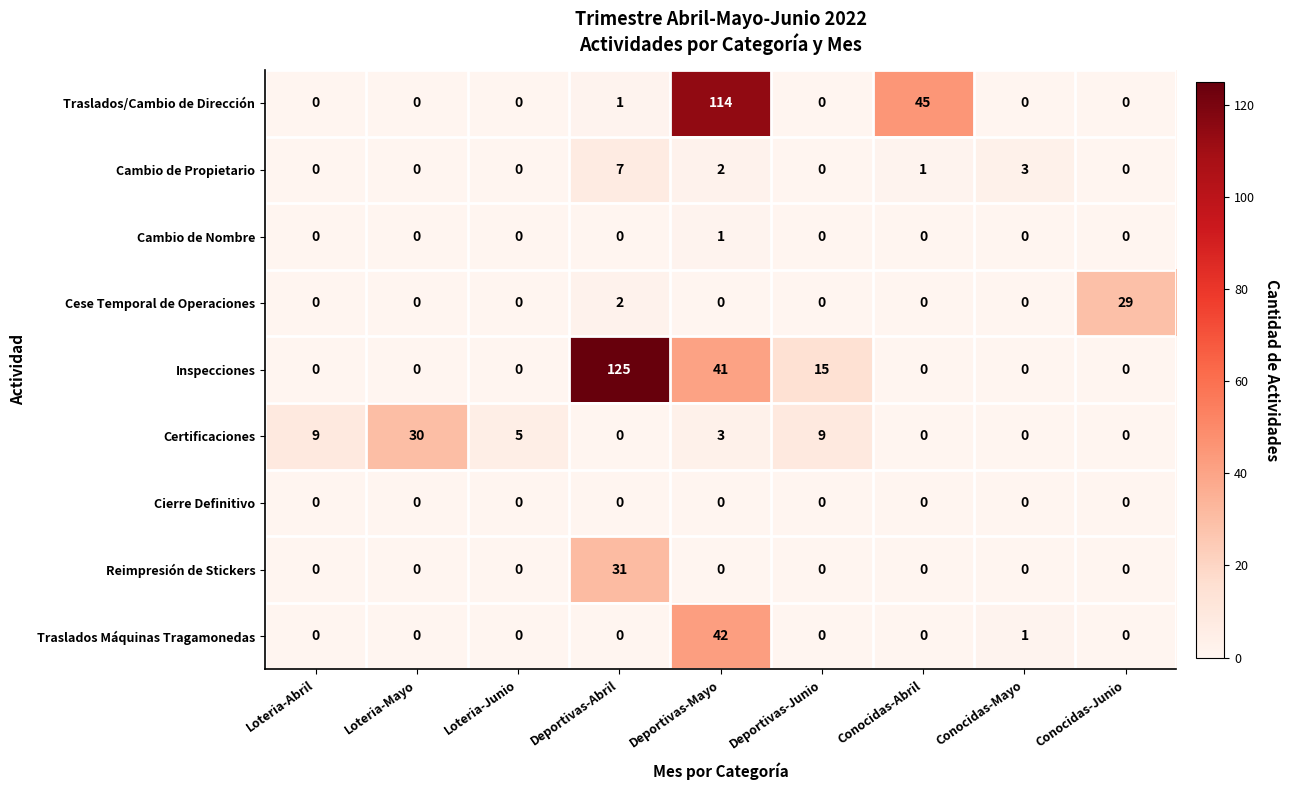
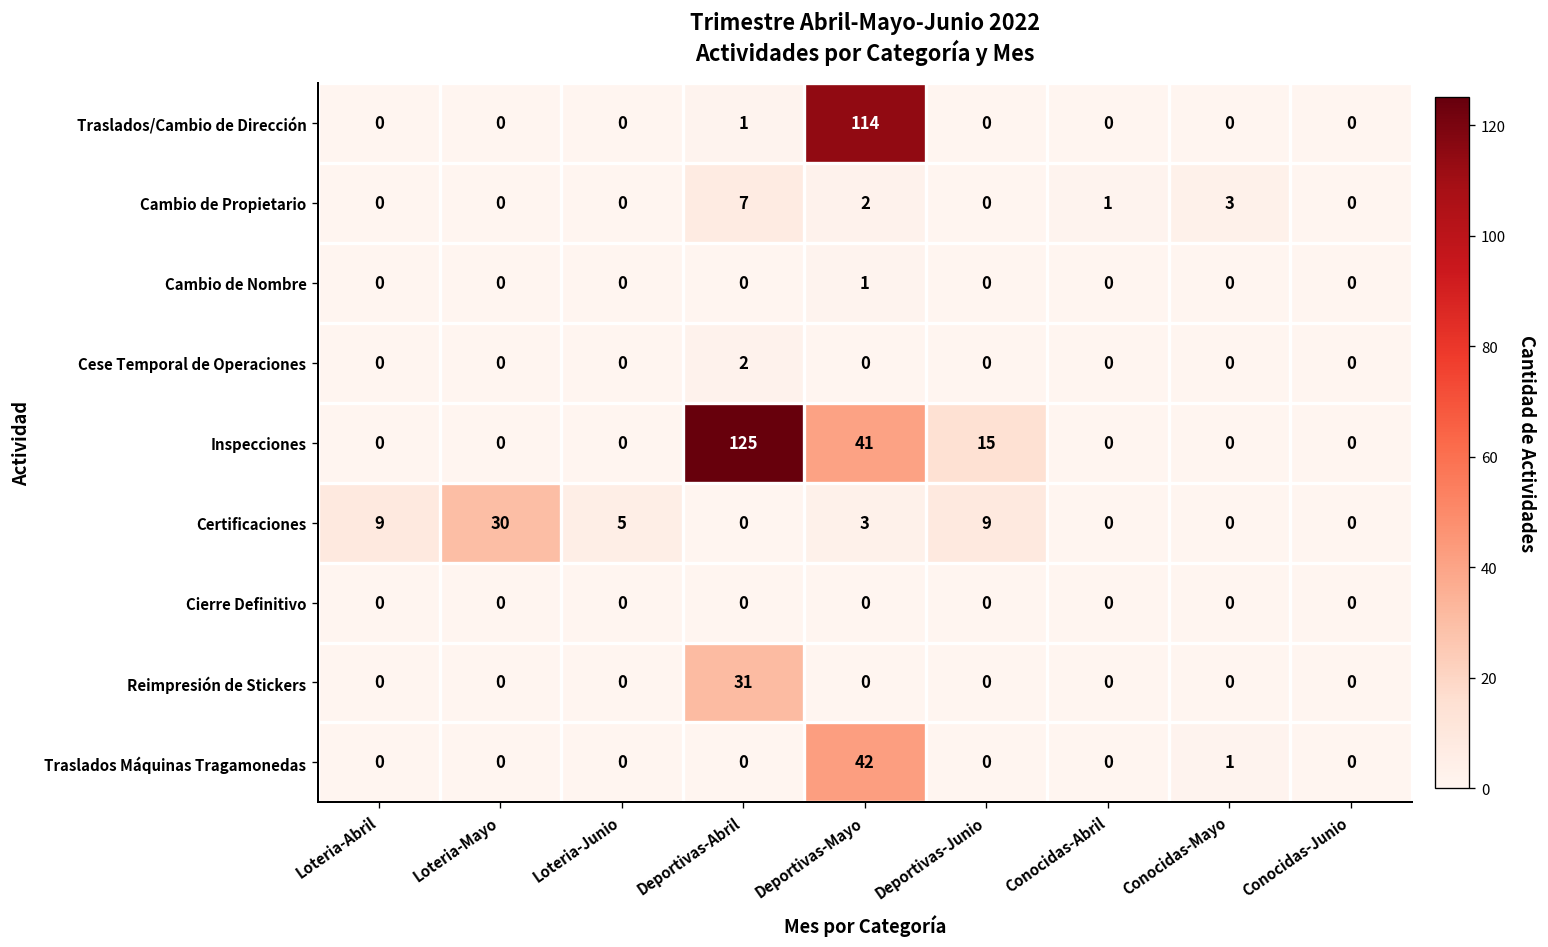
  {
    "Traslados/Cambio de Dirección": {
      "Loteria-Abril": 0,
      "Loteria-Mayo": 0,
      "Loteria-Junio": 0,
      "Deportivas-Abril": 1,
      "Deportivas-Mayo": 114,
      "Deportivas-Junio": 0,
-     "Conocidas-Abril": 45,
+     "Conocidas-Abril": 0,
      "Conocidas-Mayo": 0,
      "Conocidas-Junio": 0
    },
    "Cambio de Propietario": {
      "Loteria-Abril": 0,
      "Loteria-Mayo": 0,
      "Loteria-Junio": 0,
      "Deportivas-Abril": 7,
      "Deportivas-Mayo": 2,
      "Deportivas-Junio": 0,
      "Conocidas-Abril": 1,
      "Conocidas-Mayo": 3,
      "Conocidas-Junio": 0
    },
    "Cambio de Nombre": {
      "Loteria-Abril": 0,
      "Loteria-Mayo": 0,
      "Loteria-Junio": 0,
      "Deportivas-Abril": 0,
      "Deportivas-Mayo": 1,
      "Deportivas-Junio": 0,
      "Conocidas-Abril": 0,
      "Conocidas-Mayo": 0,
      "Conocidas-Junio": 0
    },
    "Cese Temporal de Operaciones": {
      "Loteria-Abril": 0,
      "Loteria-Mayo": 0,
      "Loteria-Junio": 0,
      "Deportivas-Abril": 2,
      "Deportivas-Mayo": 0,
      "Deportivas-Junio": 0,
      "Conocidas-Abril": 0,
      "Conocidas-Mayo": 0,
-     "Conocidas-Junio": 29
+     "Conocidas-Junio": 0
    },
    "Inspecciones": {
      "Loteria-Abril": 0,
      "Loteria-Mayo": 0,
      "Loteria-Junio": 0,
      "Deportivas-Abril": 125,
      "Deportivas-Mayo": 41,
      "Deportivas-Junio": 15,
      "Conocidas-Abril": 0,
      "Conocidas-Mayo": 0,
      "Conocidas-Junio": 0
    },
    "Certificaciones": {
      "Loteria-Abril": 9,
      "Loteria-Mayo": 30,
      "Loteria-Junio": 5,
      "Deportivas-Abril": 0,
      "Deportivas-Mayo": 3,
      "Deportivas-Junio": 9,
      "Conocidas-Abril": 0,
      "Conocidas-Mayo": 0,
      "Conocidas-Junio": 0
    },
    "Cierre Definitivo": {
      "Loteria-Abril": 0,
      "Loteria-Mayo": 0,
      "Loteria-Junio": 0,
      "Deportivas-Abril": 0,
      "Deportivas-Mayo": 0,
      "Deportivas-Junio": 0,
      "Conocidas-Abril": 0,
      "Conocidas-Mayo": 0,
      "Conocidas-Junio": 0
    },
    "Reimpresión de Stickers": {
      "Loteria-Abril": 0,
      "Loteria-Mayo": 0,
      "Loteria-Junio": 0,
      "Deportivas-Abril": 31,
      "Deportivas-Mayo": 0,
      "Deportivas-Junio": 0,
      "Conocidas-Abril": 0,
      "Conocidas-Mayo": 0,
      "Conocidas-Junio": 0
    },
    "Traslados Máquinas Tragamonedas": {
      "Loteria-Abril": 0,
      "Loteria-Mayo": 0,
      "Loteria-Junio": 0,
      "Deportivas-Abril": 0,
      "Deportivas-Mayo": 42,
      "Deportivas-Junio": 0,
      "Conocidas-Abril": 0,
      "Conocidas-Mayo": 1,
      "Conocidas-Junio": 0
    }
  }
